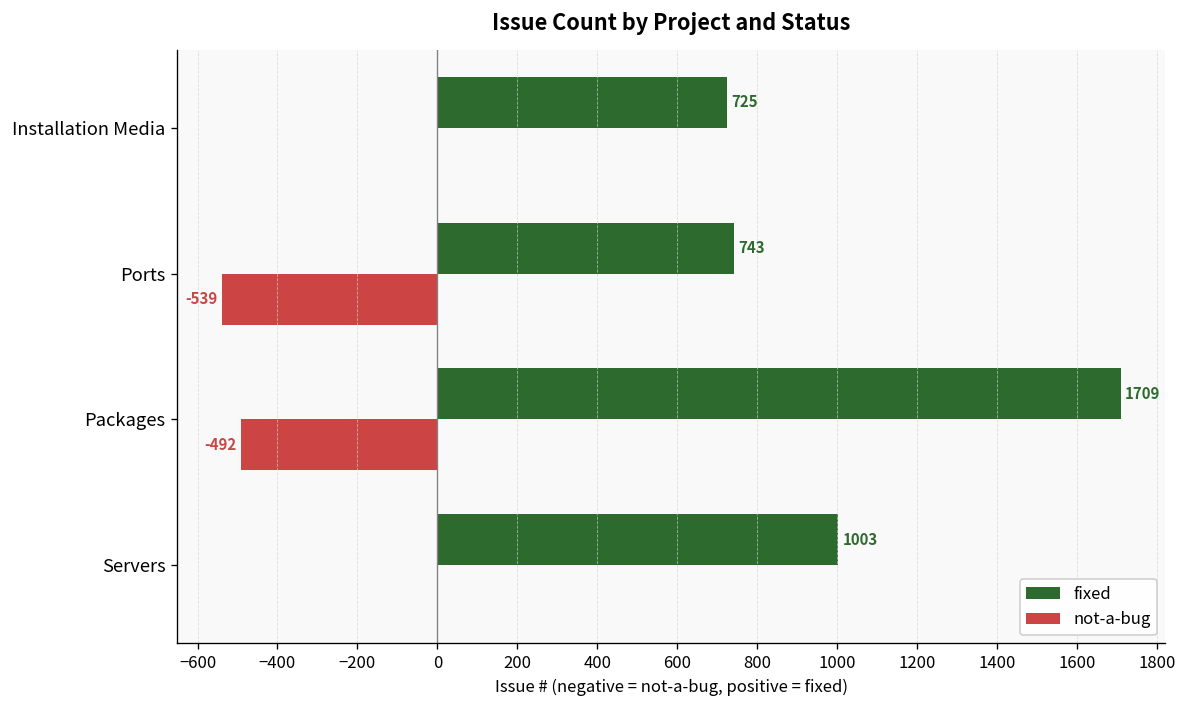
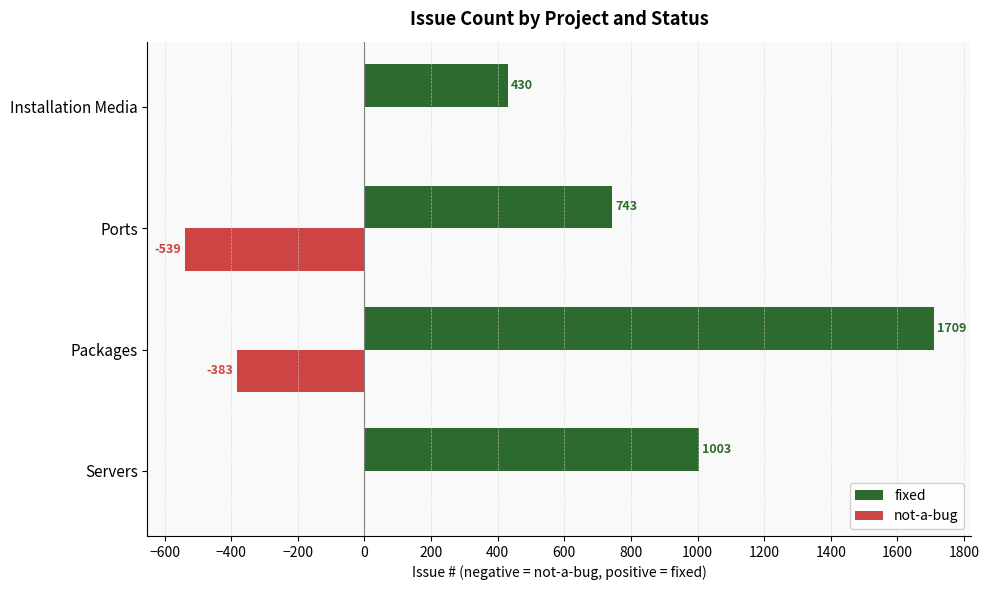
  {
    "fixed": {
-     "Installation Media": 725,
+     "Installation Media": 430,
      "Ports": 743,
      "Packages": 1709,
      "Servers": 1003
    },
    "not-a-bug": {
      "Ports": -539,
-     "Packages": -492
+     "Packages": -383
    }
  }
